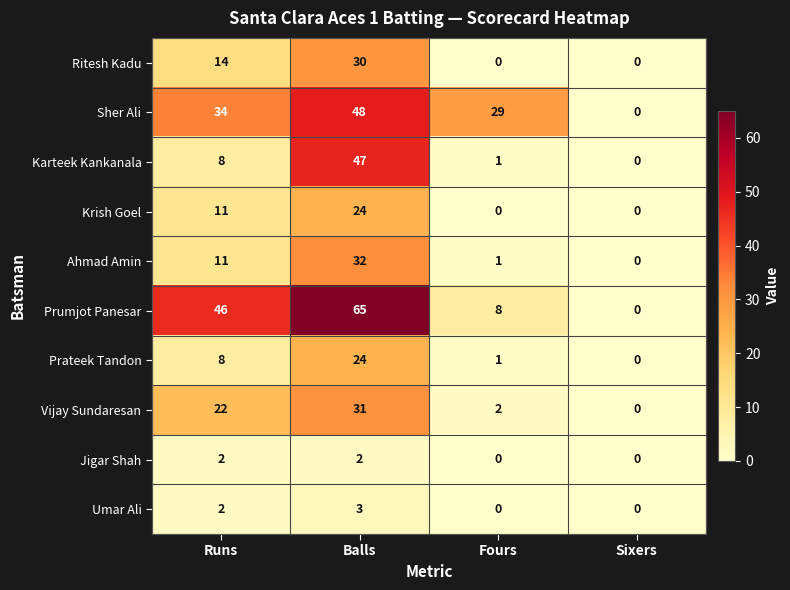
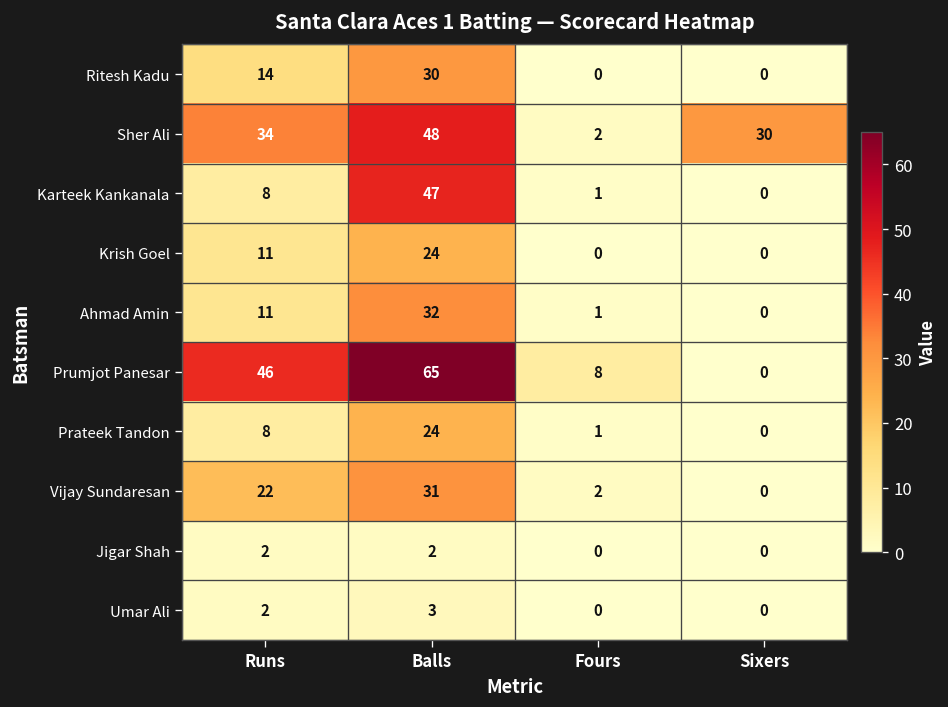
  {
    "Ritesh Kadu": {
      "Runs": 14,
      "Balls": 30,
      "Fours": 0,
      "Sixers": 0
    },
    "Sher Ali": {
      "Runs": 34,
      "Balls": 48,
-     "Fours": 29,
-     "Sixers": 0
+     "Fours": 2,
+     "Sixers": 30
    },
    "Karteek Kankanala": {
      "Runs": 8,
      "Balls": 47,
      "Fours": 1,
      "Sixers": 0
    },
    "Krish Goel": {
      "Runs": 11,
      "Balls": 24,
      "Fours": 0,
      "Sixers": 0
    },
    "Ahmad Amin": {
      "Runs": 11,
      "Balls": 32,
      "Fours": 1,
      "Sixers": 0
    },
    "Prumjot Panesar": {
      "Runs": 46,
      "Balls": 65,
      "Fours": 8,
      "Sixers": 0
    },
    "Prateek Tandon": {
      "Runs": 8,
      "Balls": 24,
      "Fours": 1,
      "Sixers": 0
    },
    "Vijay Sundaresan": {
      "Runs": 22,
      "Balls": 31,
      "Fours": 2,
      "Sixers": 0
    },
    "Jigar Shah": {
      "Runs": 2,
      "Balls": 2,
      "Fours": 0,
      "Sixers": 0
    },
    "Umar Ali": {
      "Runs": 2,
      "Balls": 3,
      "Fours": 0,
      "Sixers": 0
    }
  }
